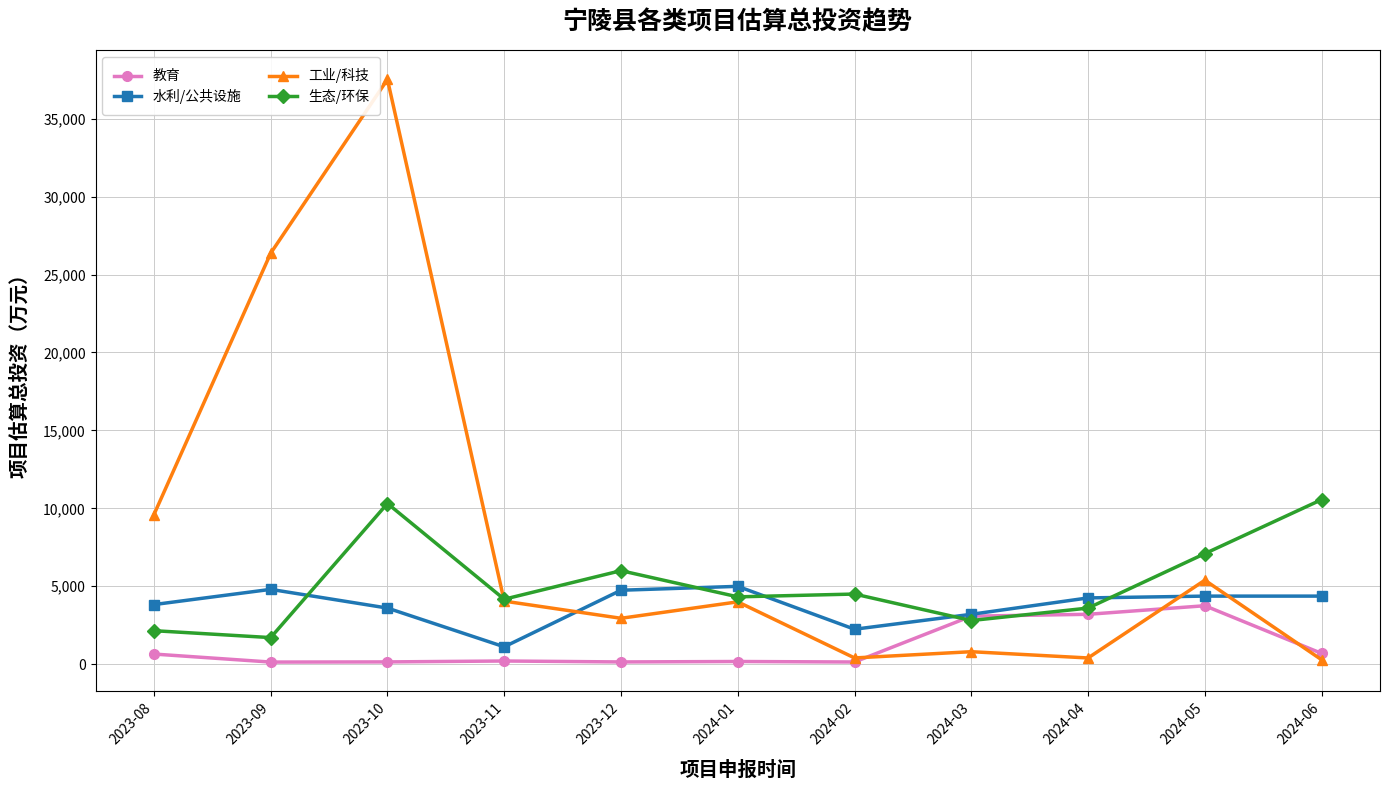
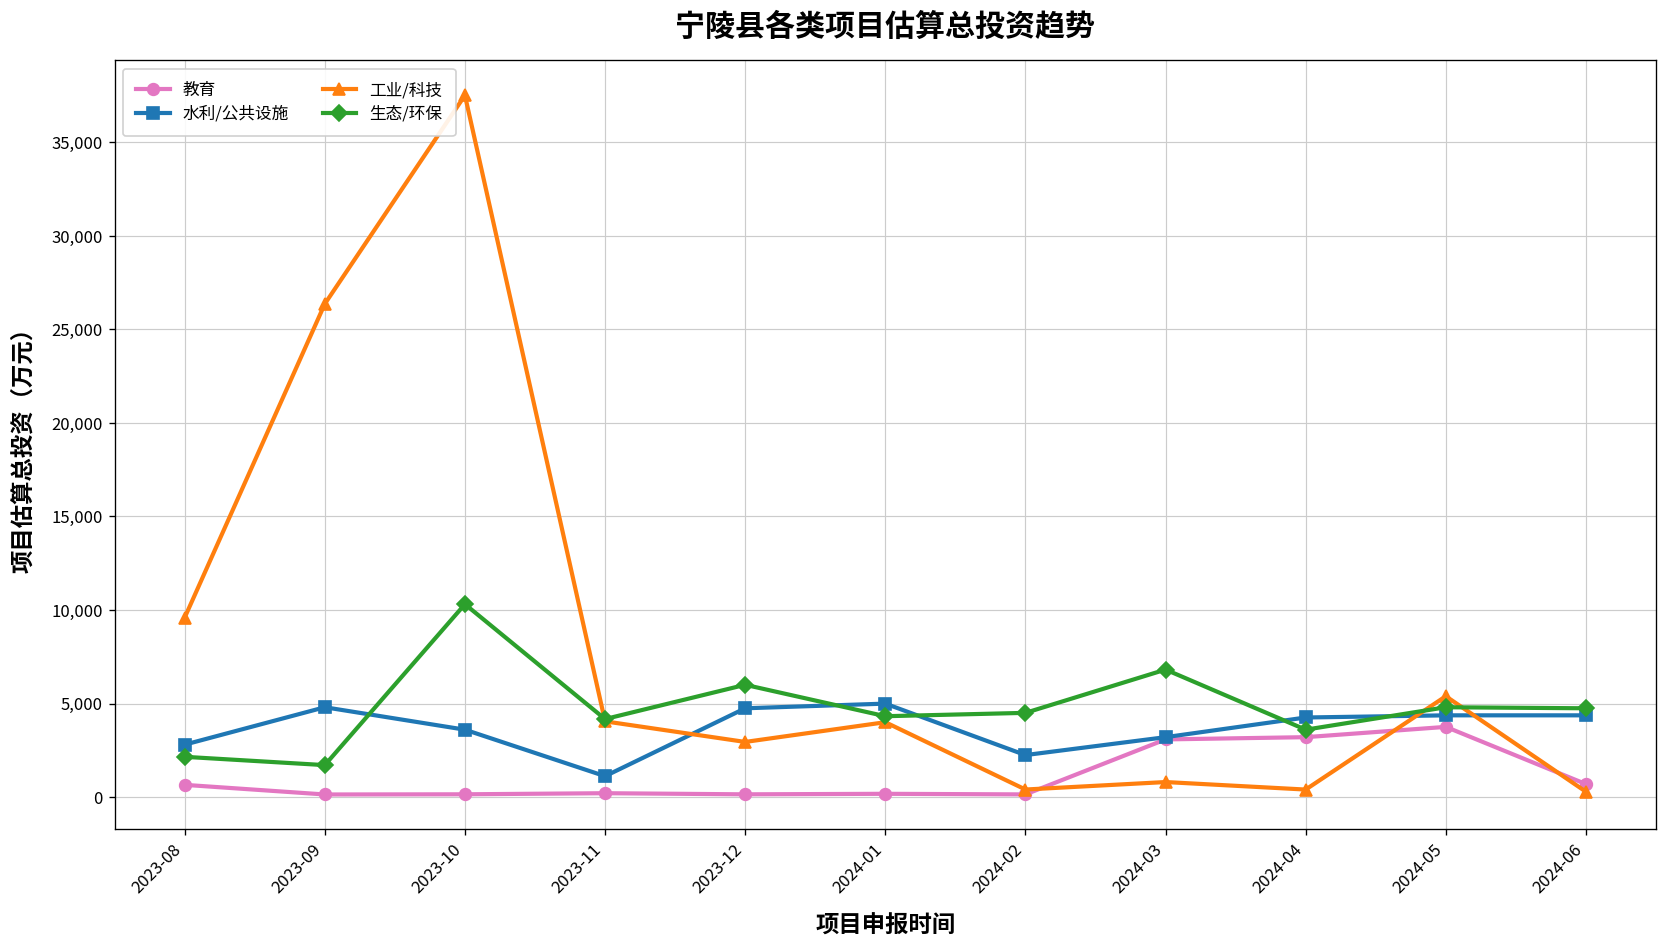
  {
    "教育": {
      "2023-08": "700",
      "2023-09": "100",
      "2023-10": "100",
      "2023-11": "200",
      "2023-12": "100",
      "2024-01": "200",
      "2024-02": "100",
      "2024-04": "3,200",
      "2024-05": "3,800",
      "2024-06": "700"
    },
    "水利/公共设施": {
-     "2023-08": "3,800",
+     "2023-08": "2,800",
      "2023-09": "4,800",
      "2023-10": "3,600",
      "2023-11": "1,100",
      "2023-12": "4,700",
      "2024-01": "5,000",
      "2024-02": "2,200",
      "2024-04": "4,300",
      "2024-05": "4,400",
      "2024-06": "4,400"
    },
    "工业/科技": {
      "2023-08": "9,600",
      "2023-09": "26,400",
      "2023-10": "37,500",
      "2023-12": "2,900",
      "2024-01": "4,000",
      "2024-02": "400",
      "2024-03": "800",
      "2024-04": "400",
      "2024-05": "5,400",
      "2024-06": "300"
    },
    "生态/环保": {
      "2023-08": "2,100",
      "2023-09": "1,700",
      "2023-10": "10,300",
      "2023-12": "6,000",
      "2024-01": "4,300",
      "2024-02": "4,500",
-     "2024-03": "2,800",
+     "2024-03": "6,800",
      "2024-04": "3,600",
-     "2024-05": "7,100",
-     "2024-06": "10,600"
+     "2024-05": "4,800",
+     "2024-06": "4,700"
    }
  }
